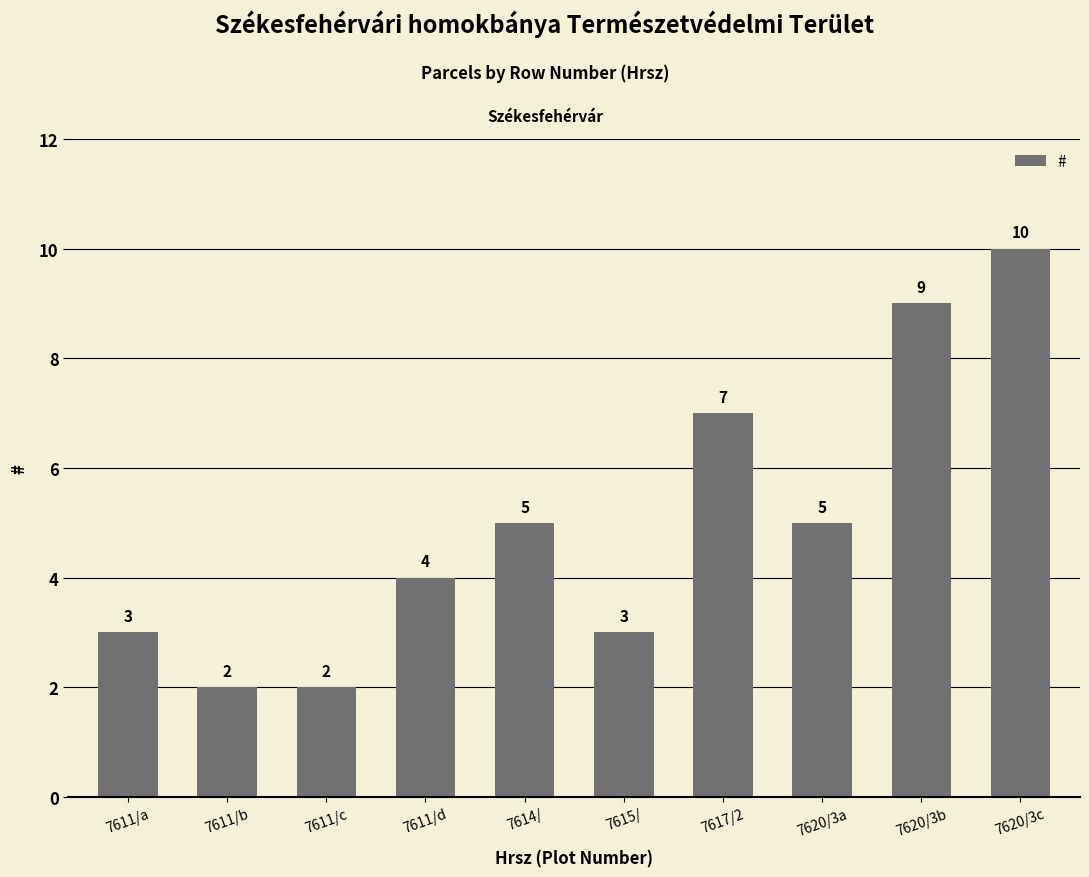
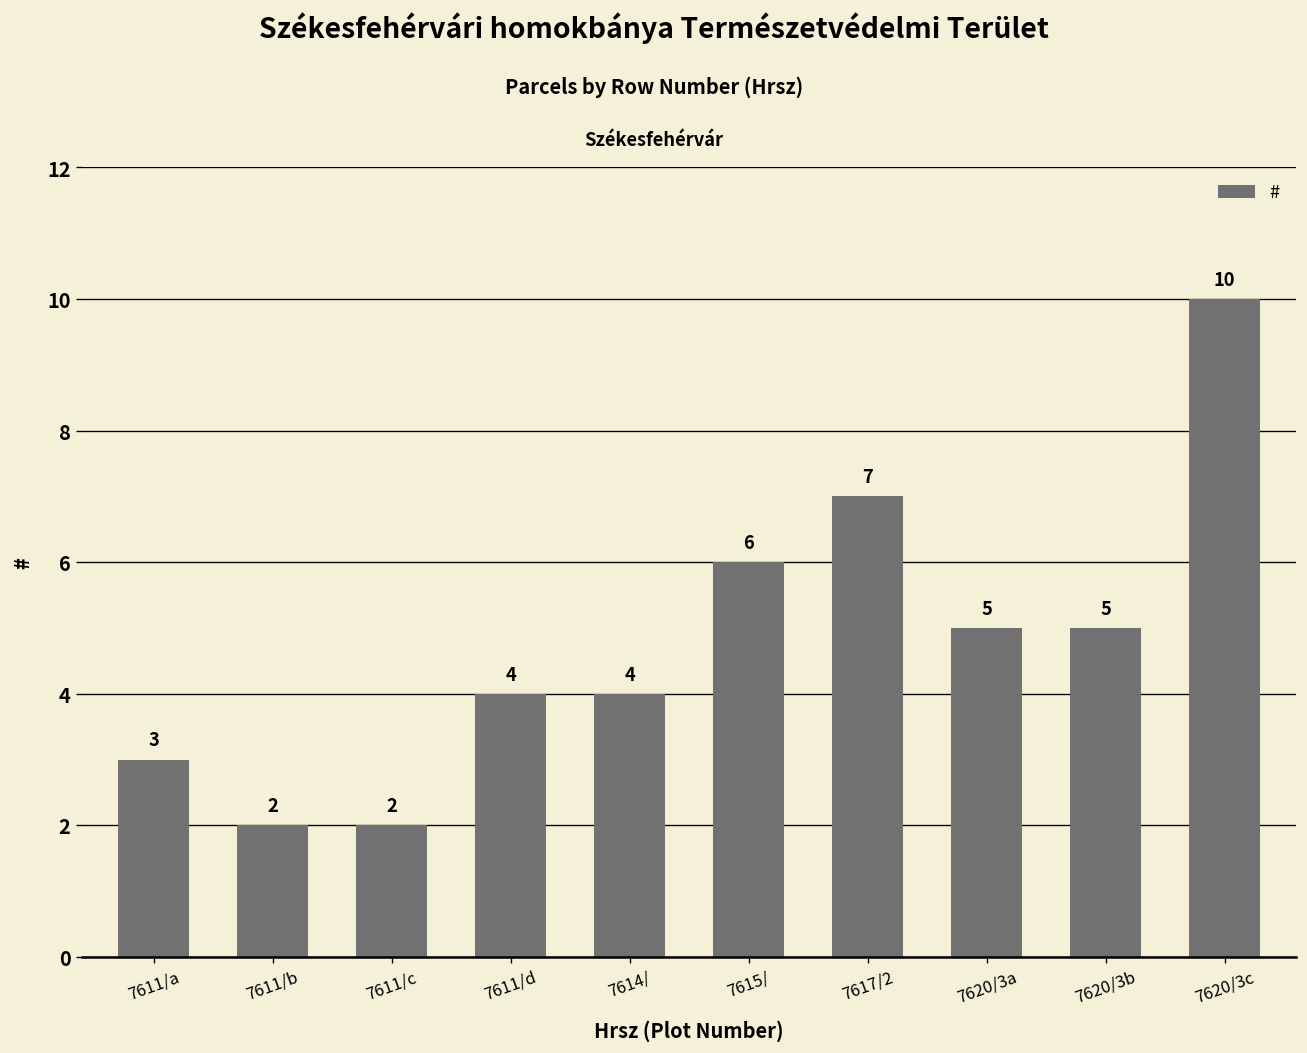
  {
    "7611/a": 3,
    "7611/b": 2,
    "7611/c": 2,
    "7611/d": 4,
-   "7614/": 5,
-   "7615/": 3,
+   "7614/": 4,
+   "7615/": 6,
    "7617/2": 7,
    "7620/3a": 5,
-   "7620/3b": 9,
+   "7620/3b": 5,
    "7620/3c": 10
  }
